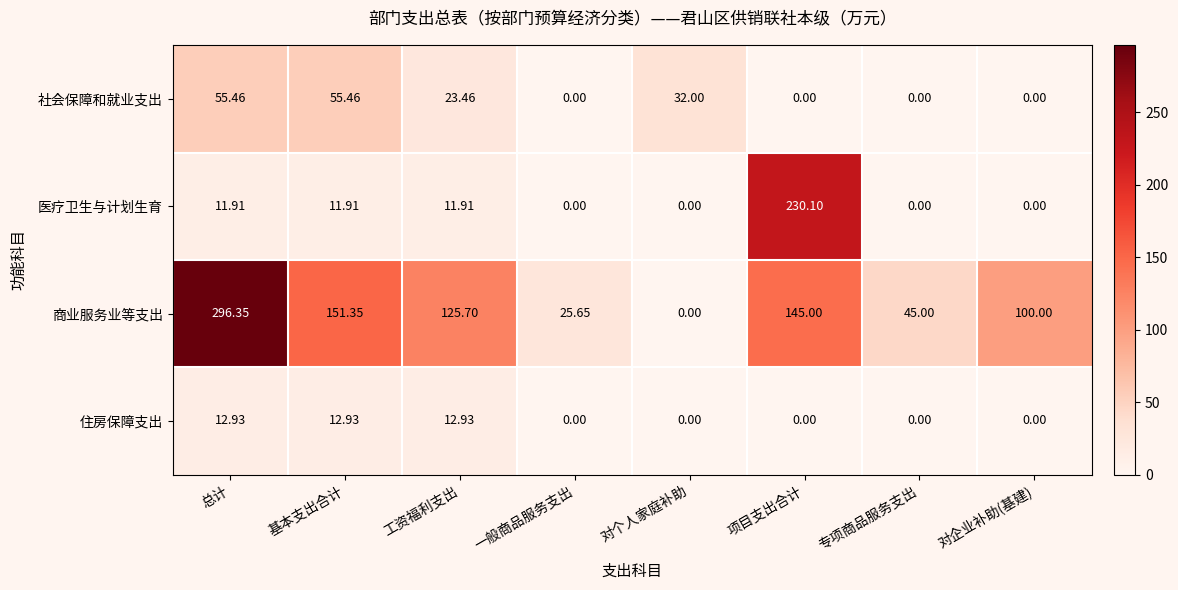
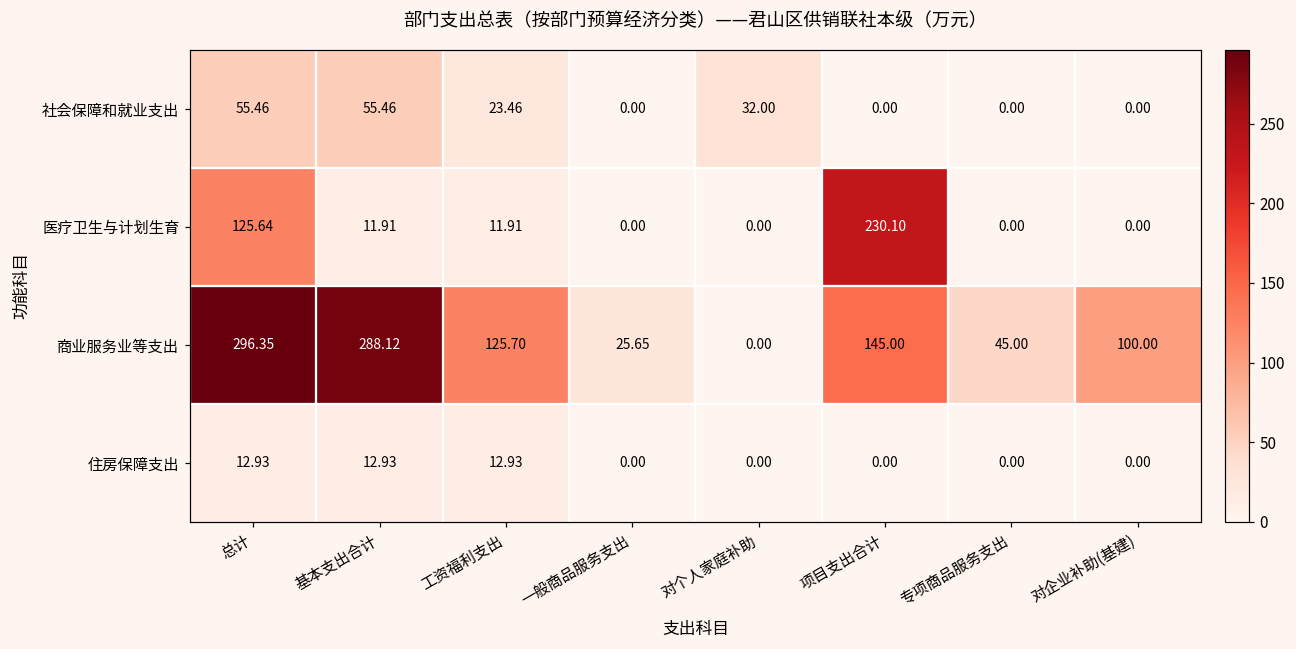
  {
    "社会保障和就业支出": {
      "总计": 55.46,
      "基本支出合计": 55.46,
      "工资福利支出": 23.46,
      "一般商品服务支出": 0.00,
      "对个人家庭补助": 32.00,
      "项目支出合计": 0.00,
      "专项商品服务支出": 0.00,
      "对企业补助(基建)": 0.00
    },
    "医疗卫生与计划生育": {
-     "总计": 11.91,
+     "总计": 125.64,
      "基本支出合计": 11.91,
      "工资福利支出": 11.91,
      "一般商品服务支出": 0.00,
      "对个人家庭补助": 0.00,
      "项目支出合计": 230.10,
      "专项商品服务支出": 0.00,
      "对企业补助(基建)": 0.00
    },
    "商业服务业等支出": {
      "总计": 296.35,
-     "基本支出合计": 151.35,
+     "基本支出合计": 288.12,
      "工资福利支出": 125.70,
      "一般商品服务支出": 25.65,
      "对个人家庭补助": 0.00,
      "项目支出合计": 145.00,
      "专项商品服务支出": 45.00,
      "对企业补助(基建)": 100.00
    },
    "住房保障支出": {
      "总计": 12.93,
      "基本支出合计": 12.93,
      "工资福利支出": 12.93,
      "一般商品服务支出": 0.00,
      "对个人家庭补助": 0.00,
      "项目支出合计": 0.00,
      "专项商品服务支出": 0.00,
      "对企业补助(基建)": 0.00
    }
  }
